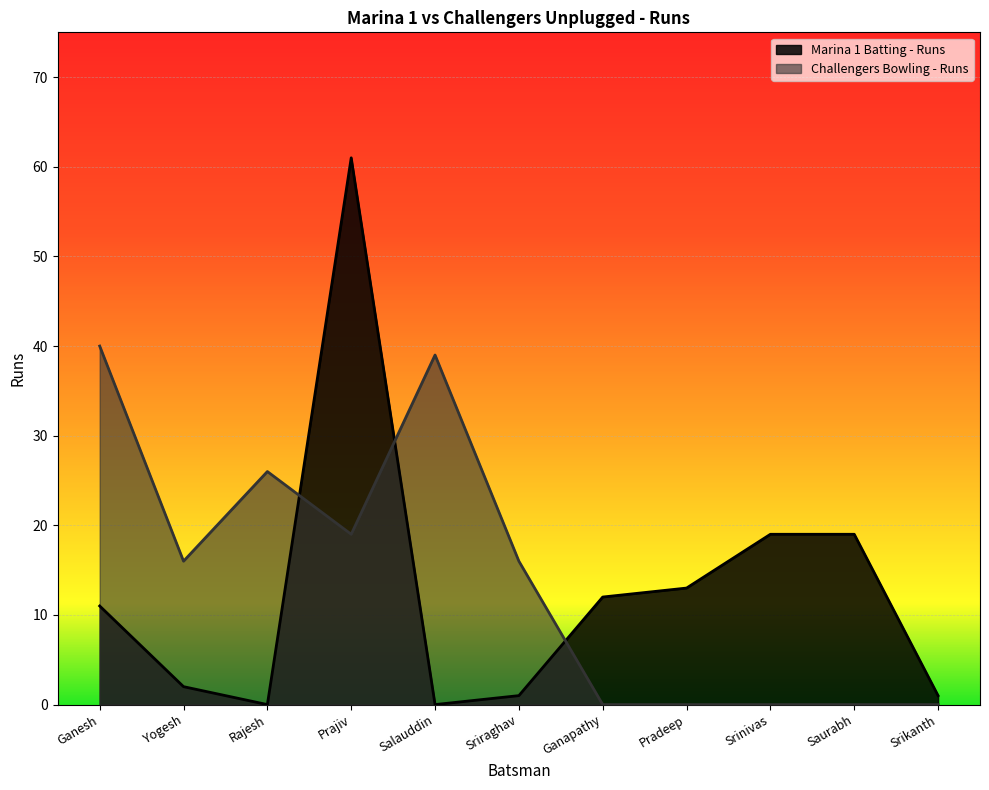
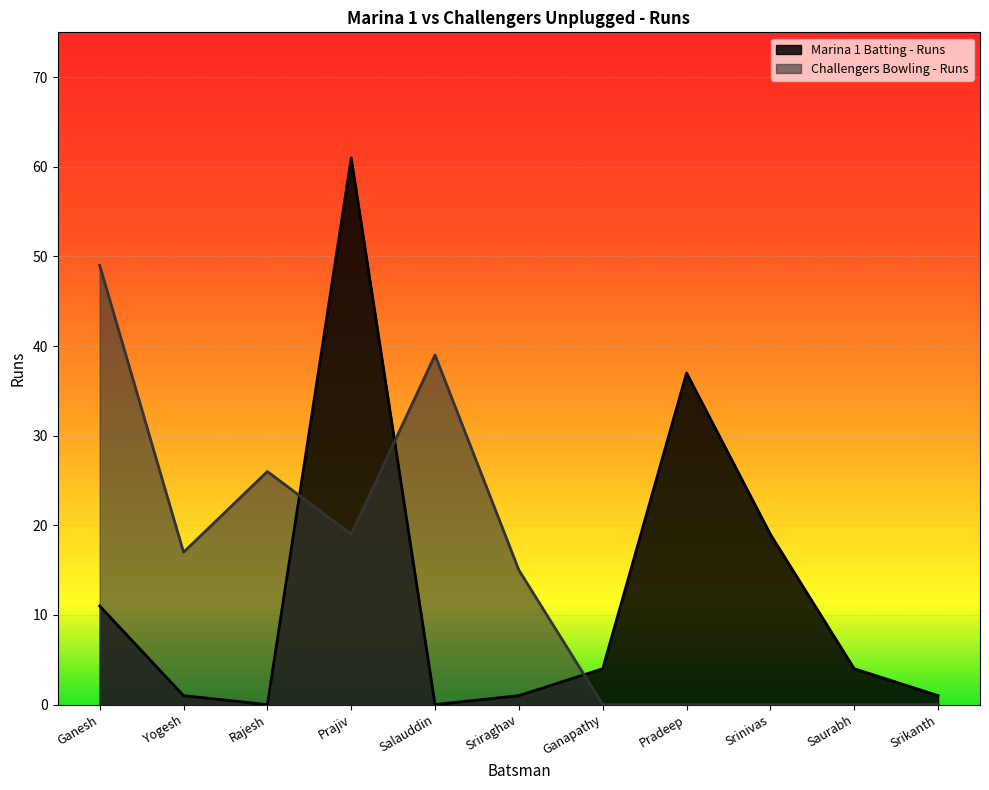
  {
    "Marina 1 Batting - Runs": {
      "Ganesh": 11,
-     "Yogesh": 2,
+     "Yogesh": 1,
      "Rajesh": 0,
      "Prajiv": 61,
      "Salauddin": 0,
      "Sriraghav": 1,
-     "Ganapathy": 12,
-     "Pradeep": 13,
+     "Ganapathy": 4,
+     "Pradeep": 37,
      "Srinivas": 19,
-     "Saurabh": 19,
+     "Saurabh": 4,
      "Srikanth": 1
    },
    "Challengers Bowling - Runs": {
-     "Ganesh": 40,
-     "Yogesh": 16,
+     "Ganesh": 49,
+     "Yogesh": 17,
      "Rajesh": 26,
      "Prajiv": 19,
      "Salauddin": 39,
-     "Sriraghav": 16,
+     "Sriraghav": 15,
      "Ganapathy": 0,
      "Pradeep": 0,
      "Srinivas": 0,
      "Saurabh": 0,
      "Srikanth": 0
    }
  }
